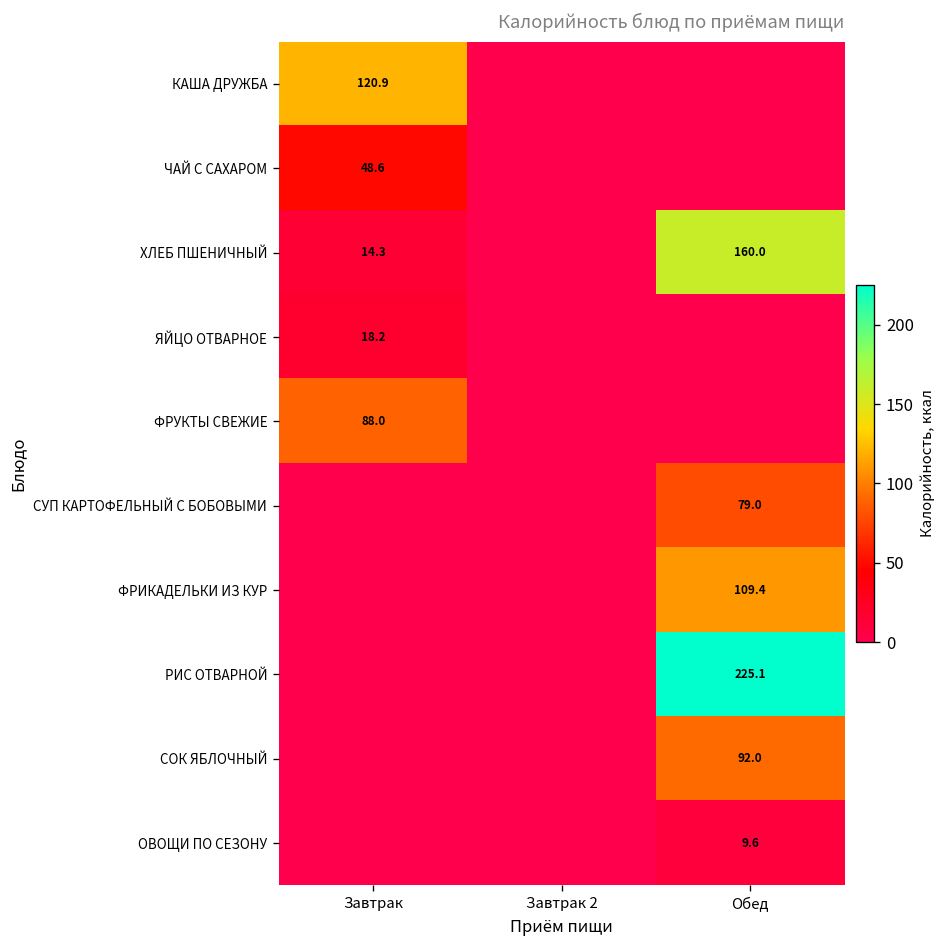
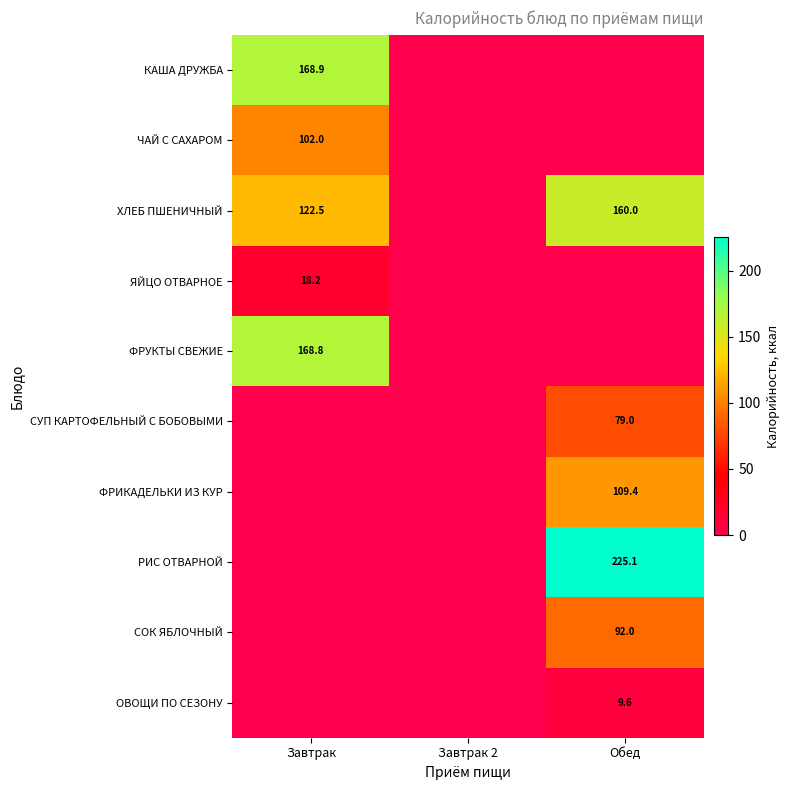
  {
    "КАША ДРУЖБА": {
-     "Завтрак": 120.9
+     "Завтрак": 168.9
    },
    "ЧАЙ С САХАРОМ": {
-     "Завтрак": 48.6
+     "Завтрак": 102.0
    },
    "ХЛЕБ ПШЕНИЧНЫЙ": {
-     "Завтрак": 14.3,
+     "Завтрак": 122.5,
      "Обед": 160.0
    },
    "ЯЙЦО ОТВАРНОЕ": {
      "Завтрак": 18.2
    },
    "ФРУКТЫ СВЕЖИЕ": {
-     "Завтрак": 88.0
+     "Завтрак": 168.8
    },
    "СУП КАРТОФЕЛЬНЫЙ С БОБОВЫМИ": {
      "Обед": 79.0
    },
    "ФРИКАДЕЛЬКИ ИЗ КУР": {
      "Обед": 109.4
    },
    "РИС ОТВАРНОЙ": {
      "Обед": 225.1
    },
    "СОК ЯБЛОЧНЫЙ": {
      "Обед": 92.0
    },
    "ОВОЩИ ПО СЕЗОНУ": {
      "Обед": 9.6
    }
  }
